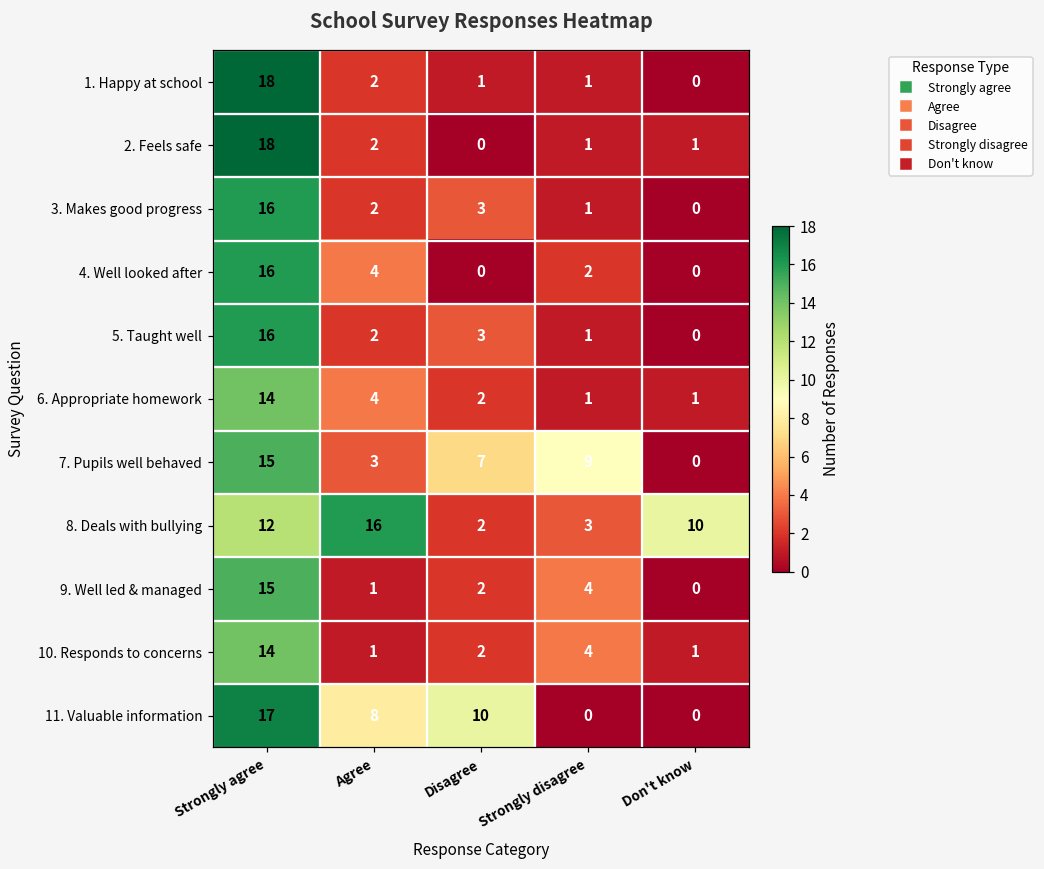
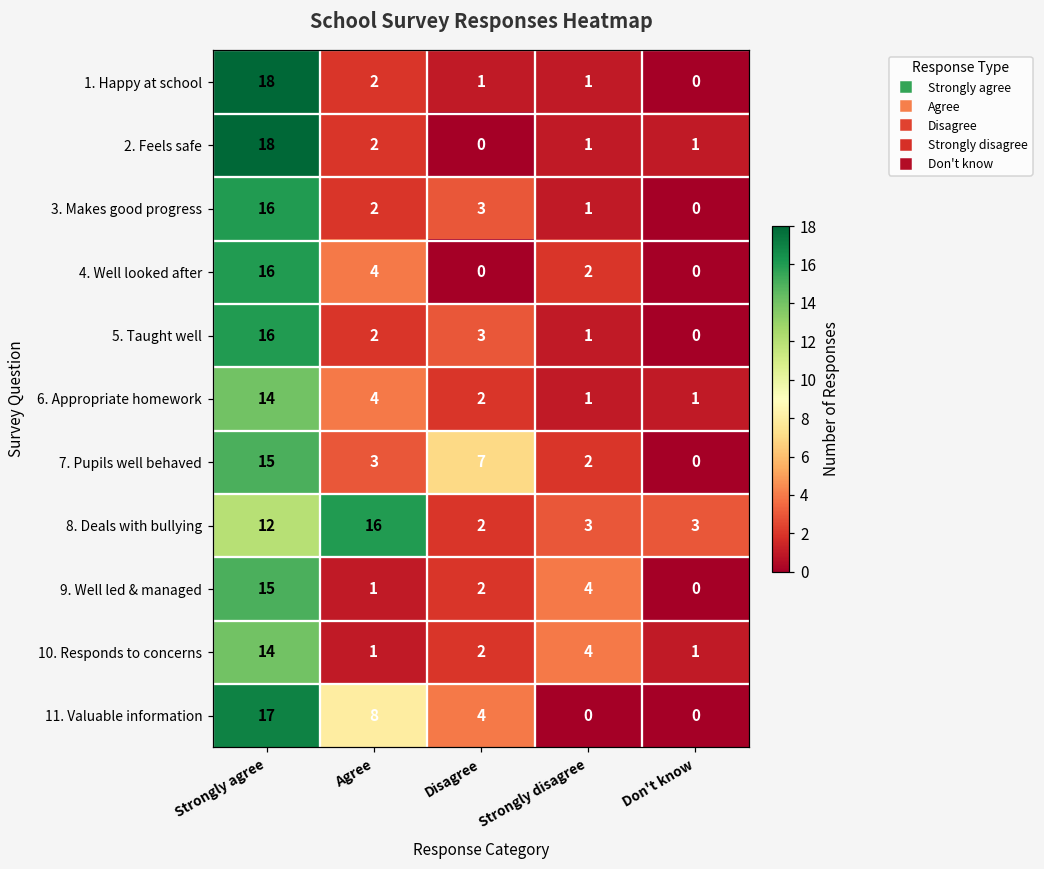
  {
    "1. Happy at school": {
      "Strongly agree": 18,
      "Agree": 2,
      "Disagree": 1,
      "Strongly disagree": 1,
      "Don't know": 0
    },
    "2. Feels safe": {
      "Strongly agree": 18,
      "Agree": 2,
      "Disagree": 0,
      "Strongly disagree": 1,
      "Don't know": 1
    },
    "3. Makes good progress": {
      "Strongly agree": 16,
      "Agree": 2,
      "Disagree": 3,
      "Strongly disagree": 1,
      "Don't know": 0
    },
    "4. Well looked after": {
      "Strongly agree": 16,
      "Agree": 4,
      "Disagree": 0,
      "Strongly disagree": 2,
      "Don't know": 0
    },
    "5. Taught well": {
      "Strongly agree": 16,
      "Agree": 2,
      "Disagree": 3,
      "Strongly disagree": 1,
      "Don't know": 0
    },
    "6. Appropriate homework": {
      "Strongly agree": 14,
      "Agree": 4,
      "Disagree": 2,
      "Strongly disagree": 1,
      "Don't know": 1
    },
    "7. Pupils well behaved": {
      "Strongly agree": 15,
      "Agree": 3,
      "Disagree": 7,
-     "Strongly disagree": 9,
+     "Strongly disagree": 2,
      "Don't know": 0
    },
    "8. Deals with bullying": {
      "Strongly agree": 12,
      "Agree": 16,
      "Disagree": 2,
      "Strongly disagree": 3,
-     "Don't know": 10
+     "Don't know": 3
    },
    "9. Well led & managed": {
      "Strongly agree": 15,
      "Agree": 1,
      "Disagree": 2,
      "Strongly disagree": 4,
      "Don't know": 0
    },
    "10. Responds to concerns": {
      "Strongly agree": 14,
      "Agree": 1,
      "Disagree": 2,
      "Strongly disagree": 4,
      "Don't know": 1
    },
    "11. Valuable information": {
      "Strongly agree": 17,
      "Agree": 8,
-     "Disagree": 10,
+     "Disagree": 4,
      "Strongly disagree": 0,
      "Don't know": 0
    }
  }
